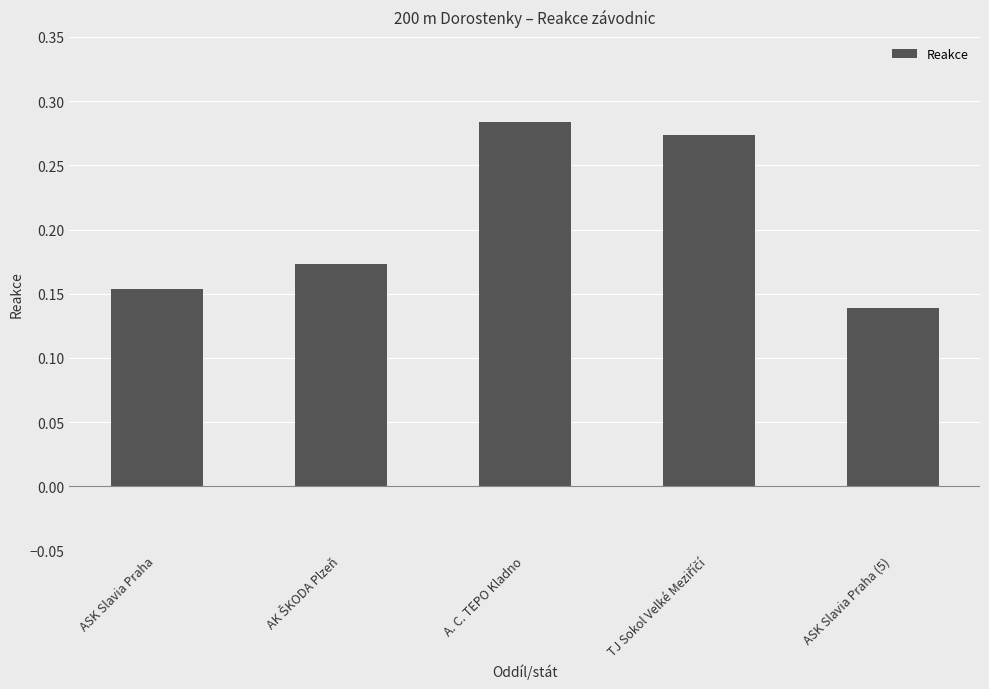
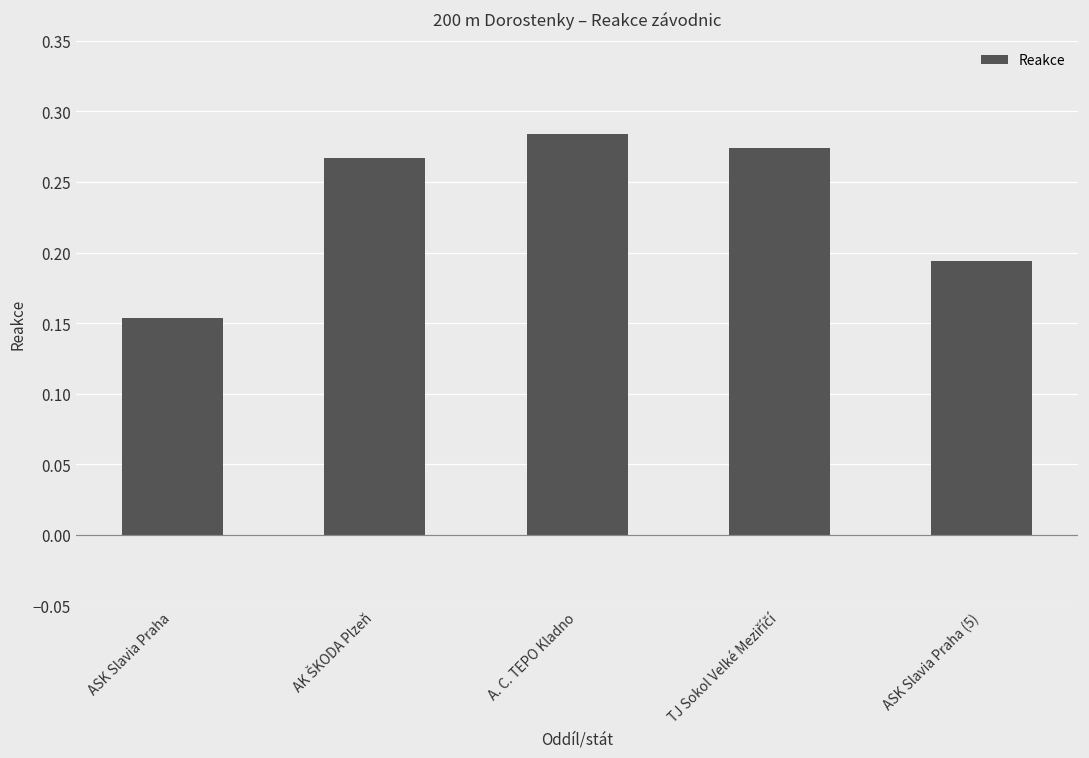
  {
    "ASK Slavia Praha": 0.154,
-   "AK ŠKODA Plzeň": 0.173,
+   "AK ŠKODA Plzeň": 0.267,
    "A. C. TEPO Kladno": 0.284,
    "TJ Sokol Velké Meziříčí": 0.274,
-   "ASK Slavia Praha (5)": 0.139
+   "ASK Slavia Praha (5)": 0.194
  }
